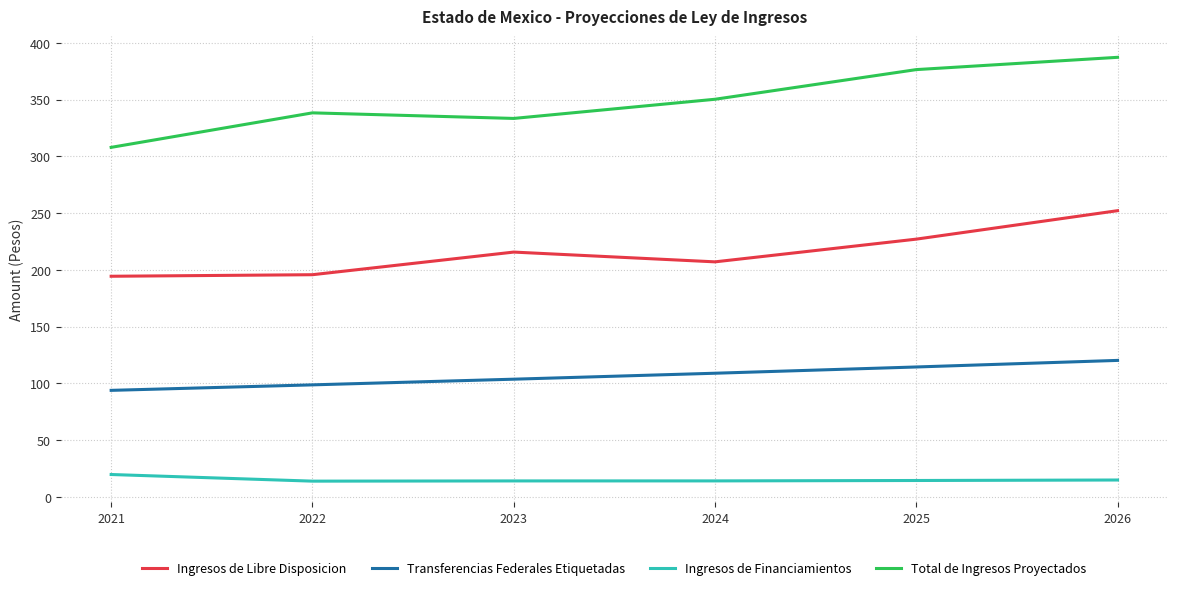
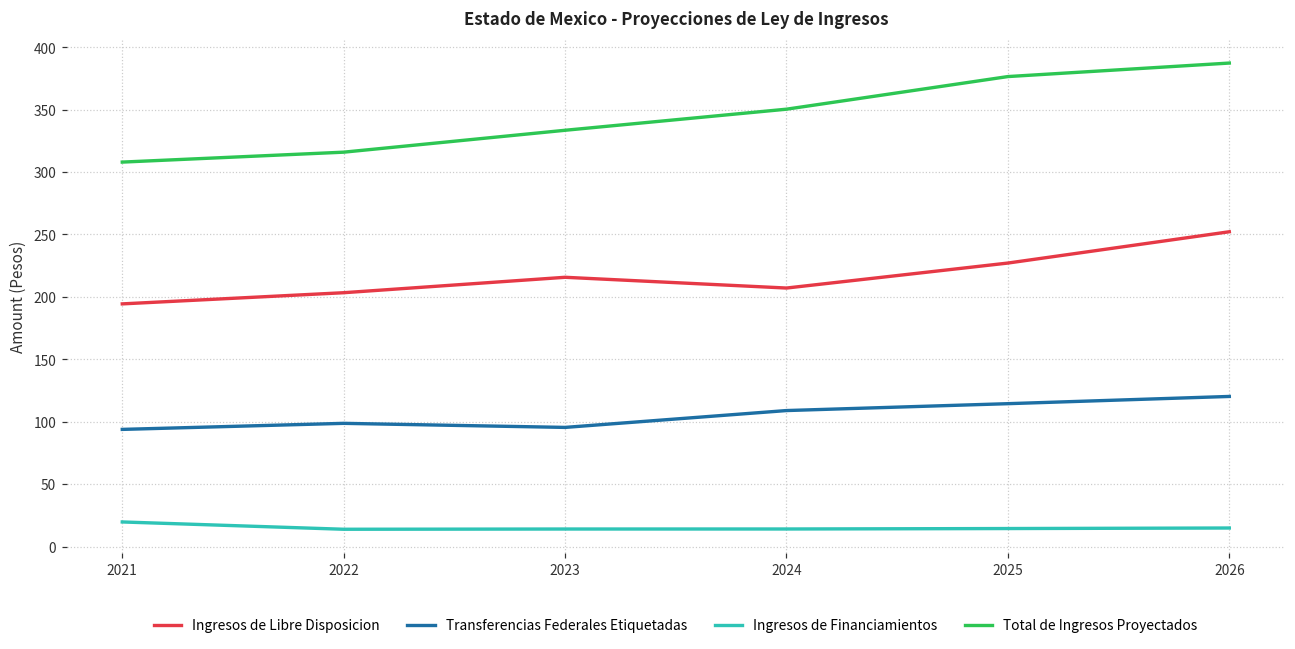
  {
    "Ingresos de Libre Disposicion": {
      "2021": 194,
-     "2022": 196,
+     "2022": 203,
      "2023": 216,
      "2024": 207,
      "2025": 227,
      "2026": 252
    },
    "Transferencias Federales Etiquetadas": {
      "2021": 94,
      "2022": 99,
-     "2023": 104,
+     "2023": 95,
      "2024": 109,
      "2025": 114,
      "2026": 120
    },
    "Ingresos de Financiamientos": {
      "2021": 20,
      "2022": 14,
      "2023": 14,
      "2024": 14,
      "2025": 14,
      "2026": 15
    },
    "Total de Ingresos Proyectados": {
      "2021": 308,
-     "2022": 338,
+     "2022": 316,
      "2023": 333,
      "2024": 350,
      "2025": 376,
      "2026": 387
    }
  }
